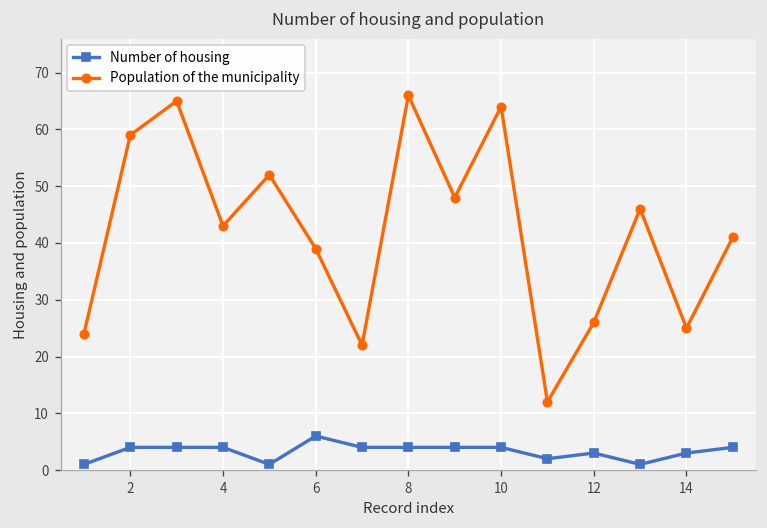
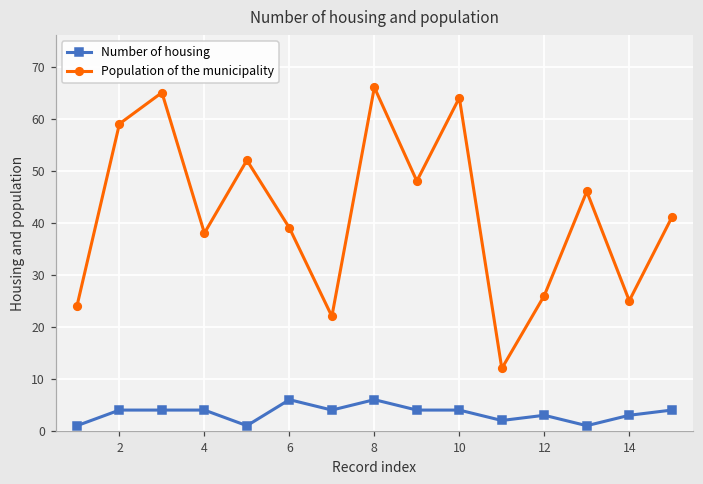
  {
    "Number of housing": {
      "2": 4,
      "4": 4,
      "6": 6,
-     "8": 4,
+     "8": 6,
      "10": 4,
      "12": 3,
      "14": 3
    },
    "Population of the municipality": {
      "2": 59,
-     "4": 43,
+     "4": 38,
      "6": 39,
      "8": 66,
      "10": 64,
      "12": 26,
      "14": 25
    }
  }
